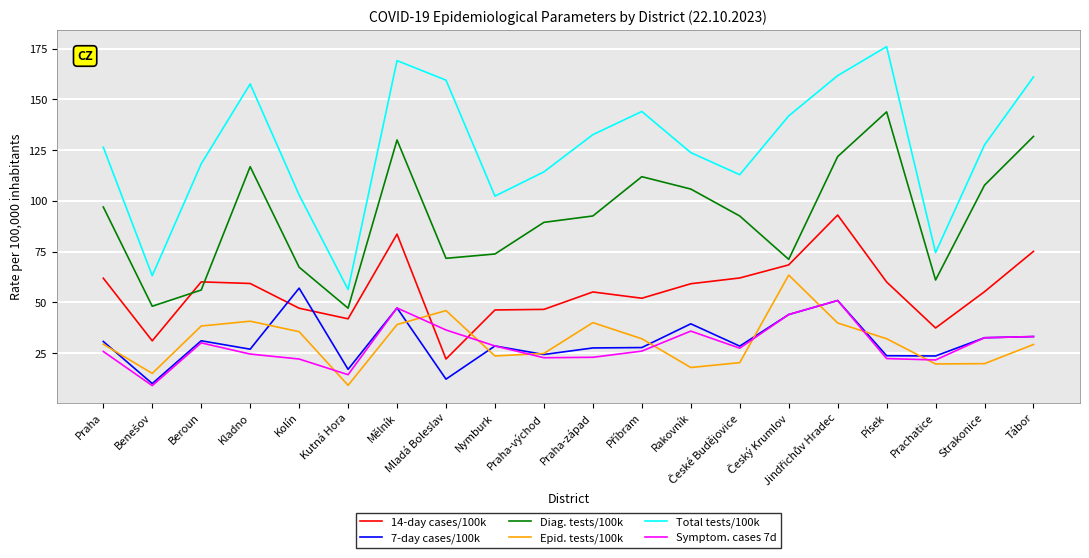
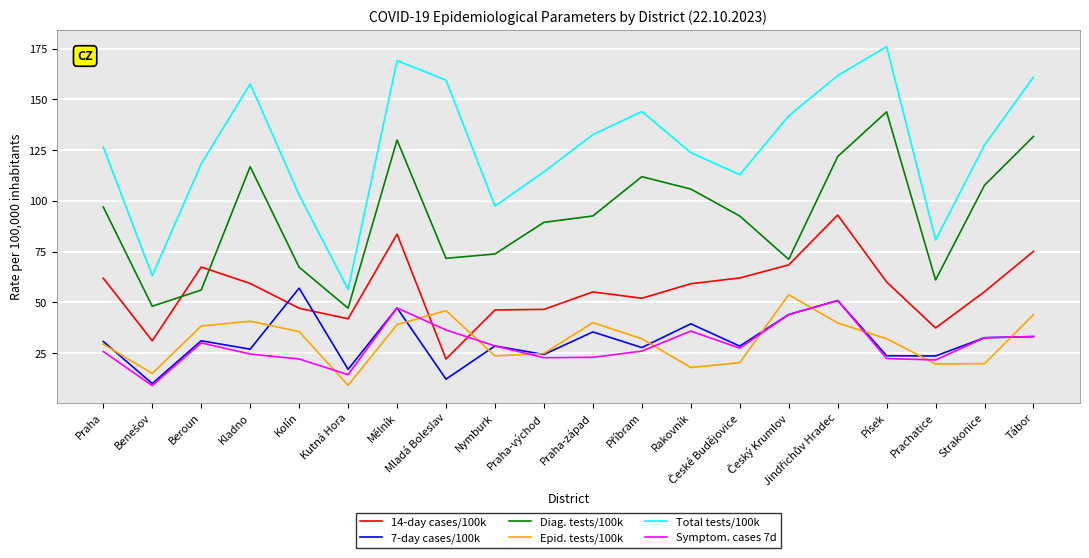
  {
    "14-day cases/100k": {
      "Praha": 62,
      "Benešov": 31,
-     "Beroun": 60,
+     "Beroun": 67,
      "Kladno": 59,
      "Kolín": 47,
      "Kutná Hora": 42,
      "Mělník": 84,
      "Mladá Boleslav": 22,
      "Nymburk": 46,
      "Praha-východ": 47,
      "Praha-západ": 55,
      "Příbram": 52,
      "Rakovník": 59,
      "České Budějovice": 62,
      "Český Krumlov": 68,
      "Jindřichův Hradec": 93,
      "Písek": 60,
      "Prachatice": 37,
      "Strakonice": 55,
      "Tábor": 75
    },
    "7-day cases/100k": {
      "Praha": 31,
      "Kladno": 27,
      "Kolín": 57,
      "Kutná Hora": 17,
      "Mladá Boleslav": 12,
-     "Praha-západ": 28,
+     "Praha-západ": 35,
      "Příbram": 28,
      "Rakovník": 39,
      "Písek": 24,
      "Prachatice": 24
    },
    "Diag. tests/100k": {
      "Praha": 97,
      "Benešov": 48,
      "Beroun": 56,
      "Kladno": 117,
      "Kolín": 67,
      "Kutná Hora": 47,
      "Mělník": 130,
      "Mladá Boleslav": 72,
      "Nymburk": 74,
      "Praha-východ": 89,
      "Praha-západ": 93,
      "Příbram": 112,
      "Rakovník": 106,
      "České Budějovice": 93,
      "Český Krumlov": 71,
      "Jindřichův Hradec": 122,
      "Písek": 144,
      "Prachatice": 61,
      "Strakonice": 108,
      "Tábor": 132
    },
    "Epid. tests/100k": {
      "Praha": 29,
      "Benešov": 15,
      "Beroun": 38,
      "Kladno": 41,
      "Kolín": 36,
      "Kutná Hora": 9,
      "Mělník": 39,
      "Mladá Boleslav": 46,
      "Nymburk": 24,
      "Praha-západ": 40,
      "Příbram": 32,
      "Rakovník": 18,
      "České Budějovice": 20,
-     "Český Krumlov": 63,
+     "Český Krumlov": 54,
      "Jindřichův Hradec": 40,
      "Písek": 32,
      "Prachatice": 20,
      "Strakonice": 20,
-     "Tábor": 29
+     "Tábor": 44
    },
    "Total tests/100k": {
      "Praha": 126,
      "Benešov": 63,
      "Beroun": 118,
      "Kladno": 158,
      "Kolín": 103,
      "Kutná Hora": 56,
      "Mělník": 169,
      "Mladá Boleslav": 159,
-     "Nymburk": 102,
+     "Nymburk": 97,
      "Praha-východ": 114,
      "Praha-západ": 133,
      "Příbram": 144,
      "Rakovník": 124,
      "České Budějovice": 113,
      "Český Krumlov": 142,
      "Jindřichův Hradec": 162,
      "Písek": 176,
-     "Prachatice": 75,
+     "Prachatice": 81,
      "Strakonice": 128,
      "Tábor": 161
    },
    "Symptom. cases 7d": {
      "Praha": 26,
      "Kladno": 25,
      "Kolín": 22,
      "Kutná Hora": 14,
      "Mladá Boleslav": 36,
      "Praha-východ": 23,
      "Praha-západ": 23,
      "Příbram": 26,
      "Rakovník": 36,
      "Písek": 22,
      "Prachatice": 22
    }
  }
